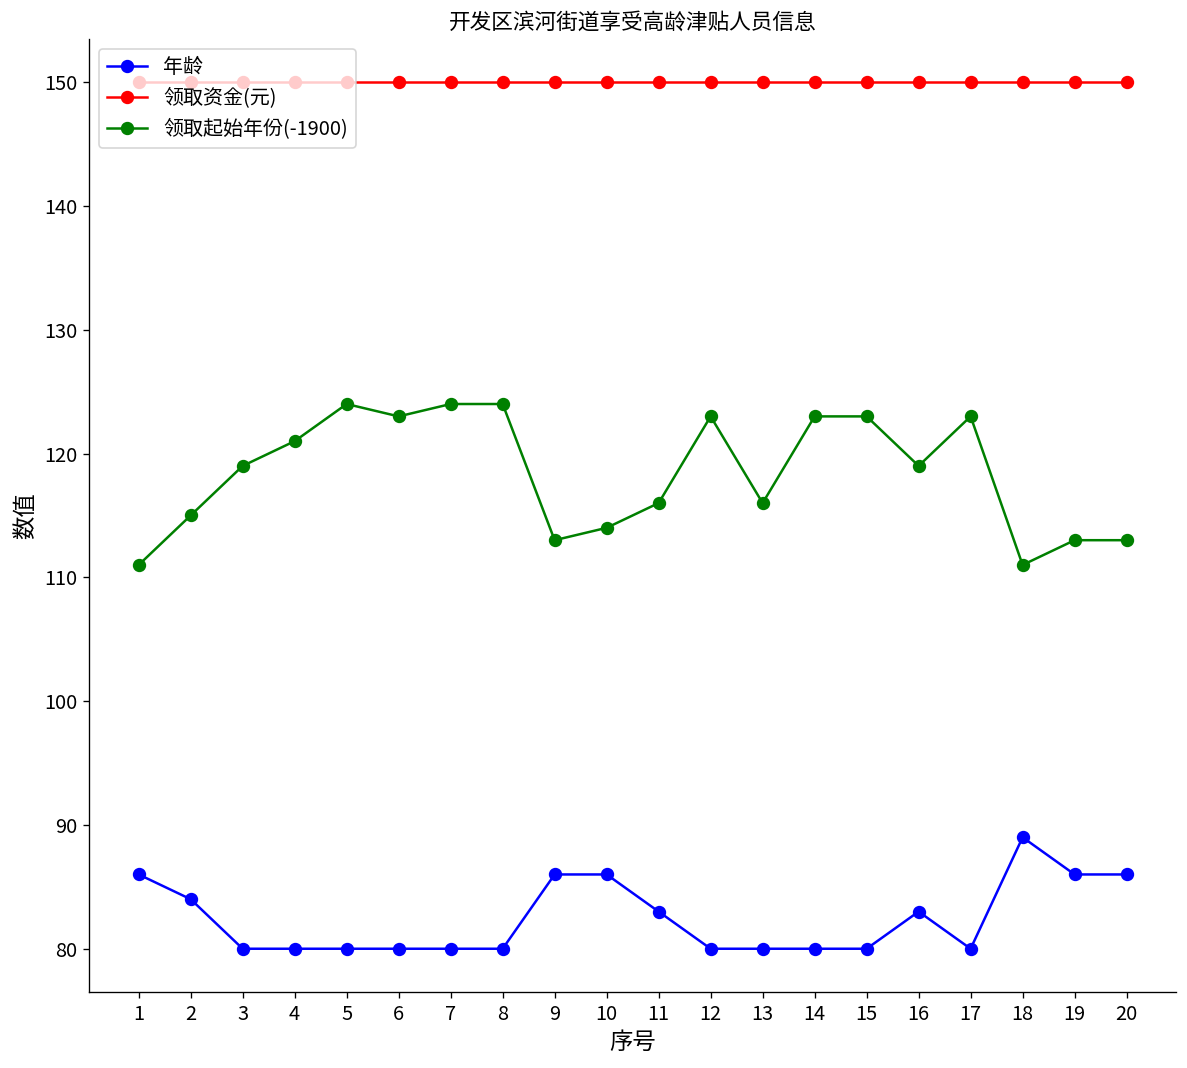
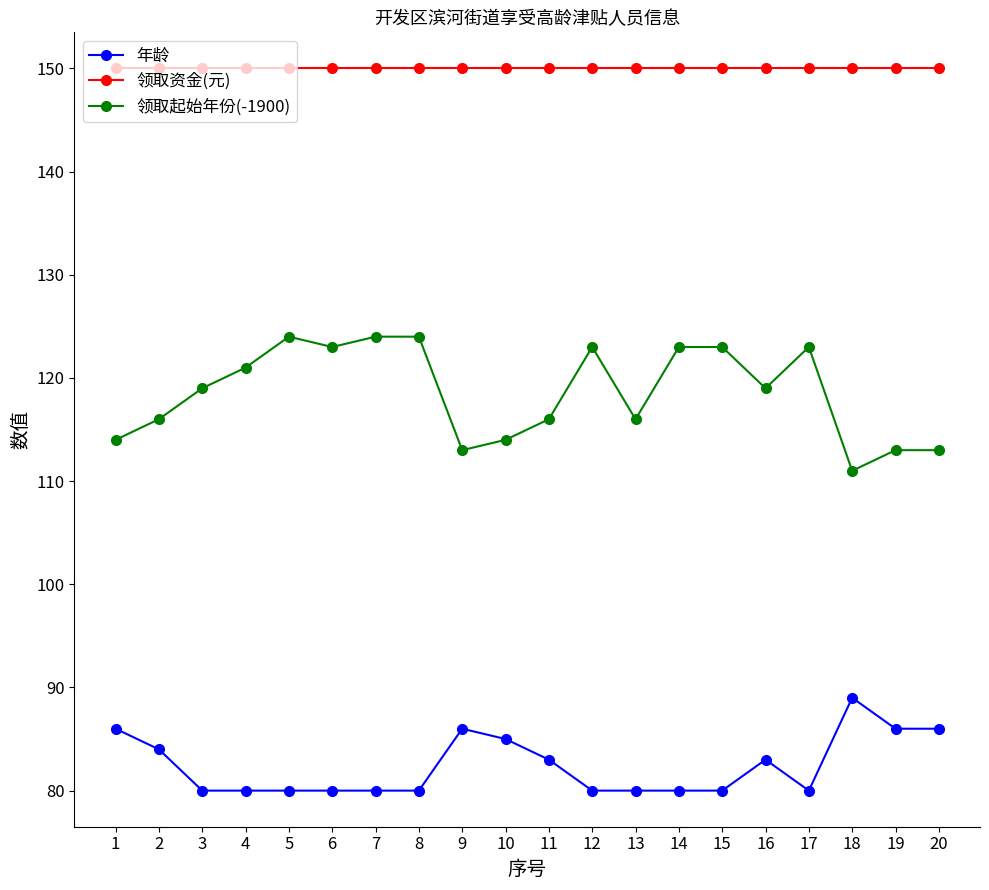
  {
    "年龄": {
      "1": 86,
      "2": 84,
      "3": 80,
      "4": 80,
      "5": 80,
      "6": 80,
      "7": 80,
      "8": 80,
      "9": 86,
-     "10": 86,
+     "10": 85,
      "11": 83,
      "12": 80,
      "13": 80,
      "14": 80,
      "15": 80,
      "16": 83,
      "17": 80,
      "18": 89,
      "19": 86,
      "20": 86
    },
    "领取资金(元)": {
      "6": 150.0,
      "7": 150.0,
      "8": 150.0,
      "9": 150.0,
      "10": 150.0,
      "11": 150.0,
      "12": 150.0,
      "13": 150.0,
      "14": 150.0,
      "15": 150.0,
      "16": 150.0,
      "17": 150.0,
      "18": 150.0,
      "19": 150.0,
      "20": 150.0
    },
    "领取起始年份(-1900)": {
-     "1": 111.0,
-     "2": 115.0,
+     "1": 114.0,
+     "2": 116.0,
      "3": 119.0,
      "4": 121.0,
      "5": 124.0,
      "6": 123.0,
      "7": 124.0,
      "8": 124.0,
      "9": 113.0,
      "10": 114.0,
      "11": 116.0,
      "12": 123.0,
      "13": 116.0,
      "14": 123.0,
      "15": 123.0,
      "16": 119.0,
      "17": 123.0,
      "18": 111.0,
      "19": 113.0,
      "20": 113.0
    }
  }
